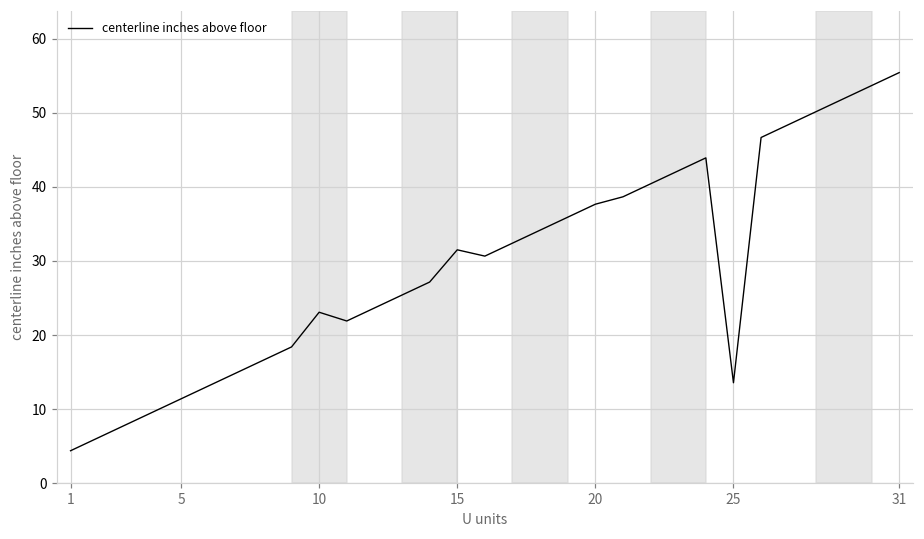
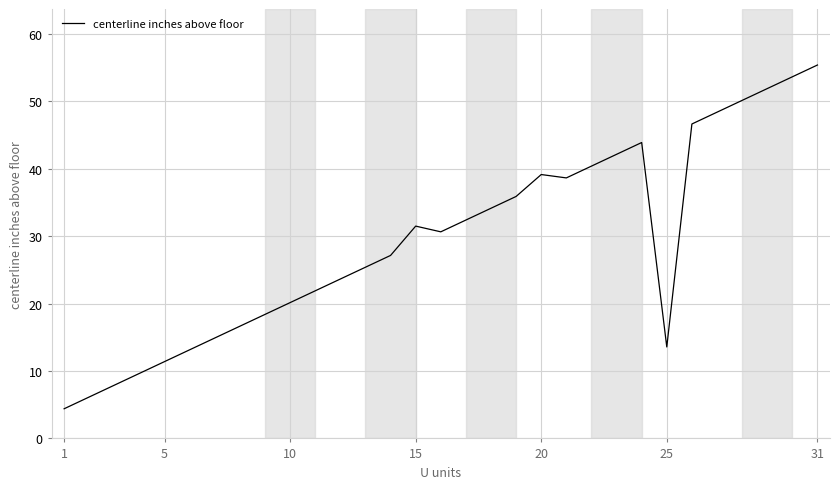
  {
    "1": 4,
    "5": 11,
-   "10": 23,
+   "10": 20,
    "15": 32,
-   "20": 38,
+   "20": 39,
    "25": 14,
    "31": 55
  }
